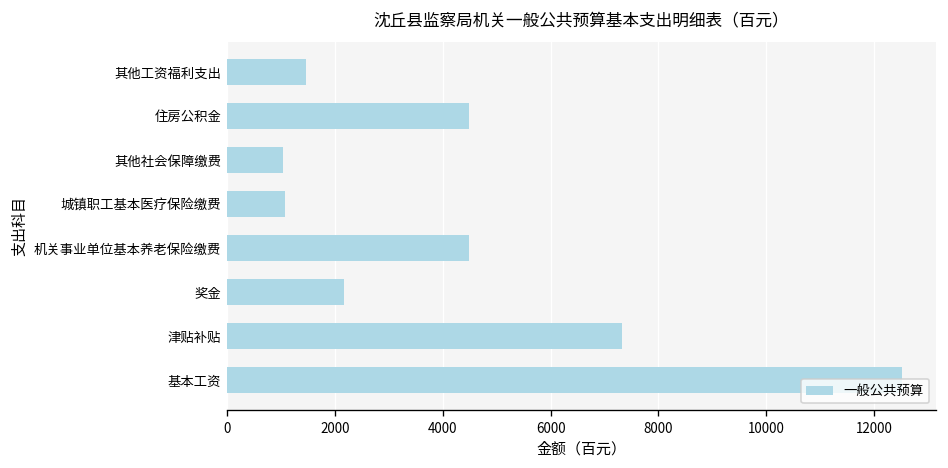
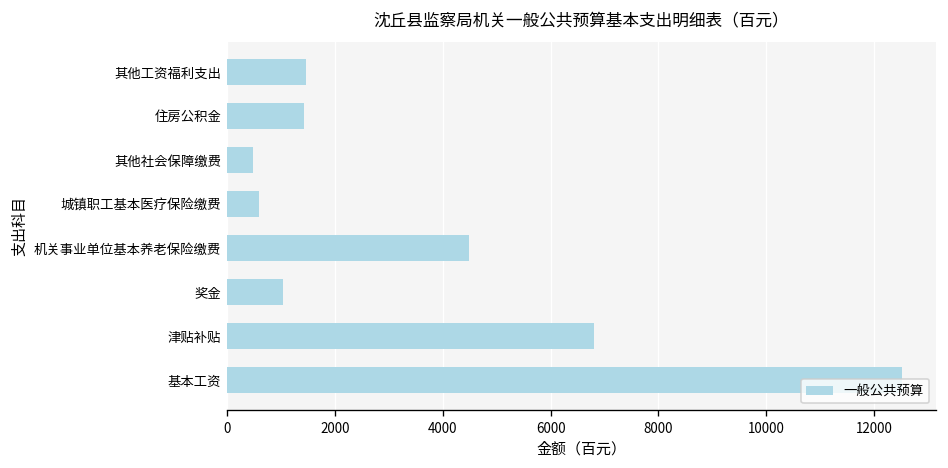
  {
    "其他工资福利支出": 1500,
-   "住房公积金": 4500,
-   "其他社会保障缴费": 1000,
-   "城镇职工基本医疗保险缴费": 1100,
+   "住房公积金": 1400,
+   "其他社会保障缴费": 500,
+   "城镇职工基本医疗保险缴费": 600,
    "机关事业单位基本养老保险缴费": 4500,
-   "奖金": 2200,
-   "津贴补贴": 7300
+   "奖金": 1000,
+   "津贴补贴": 6800
  }
